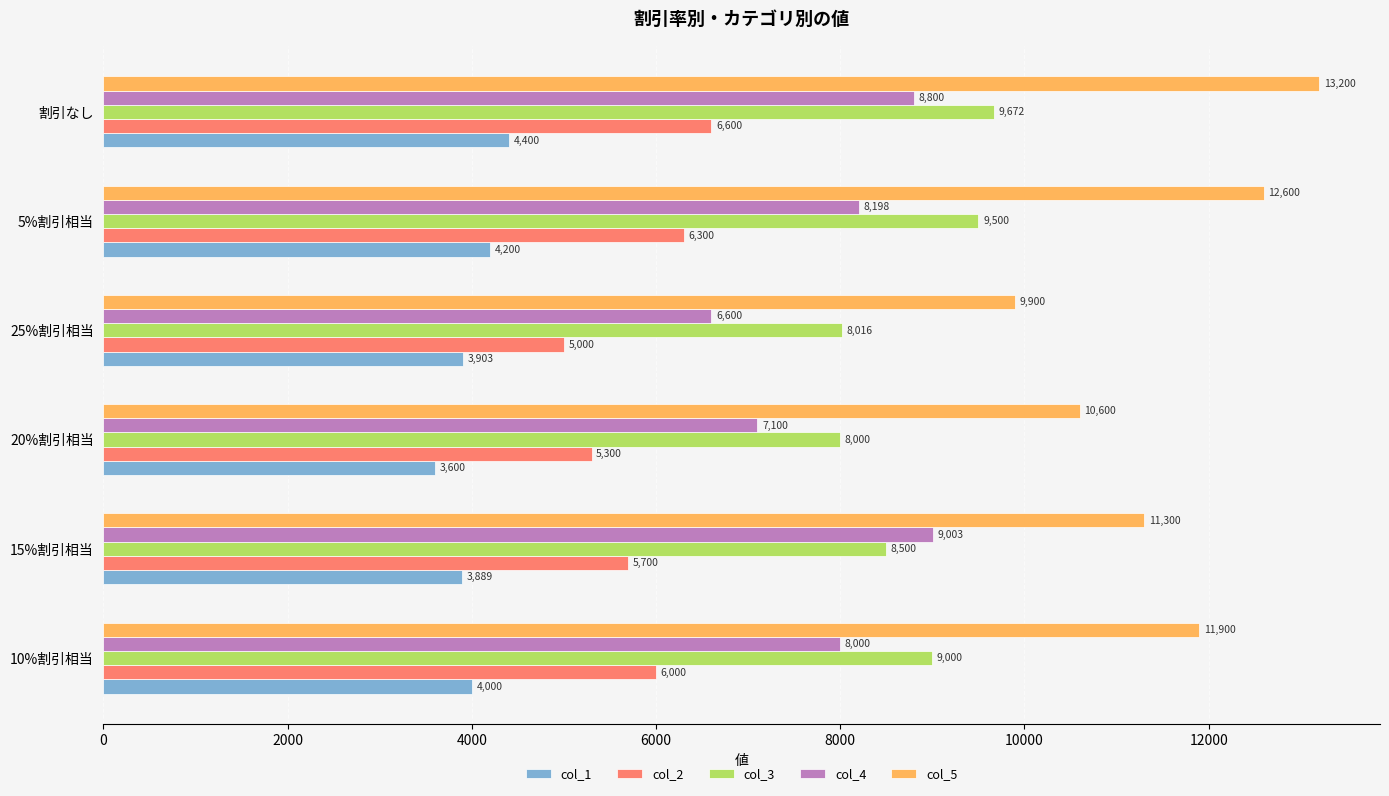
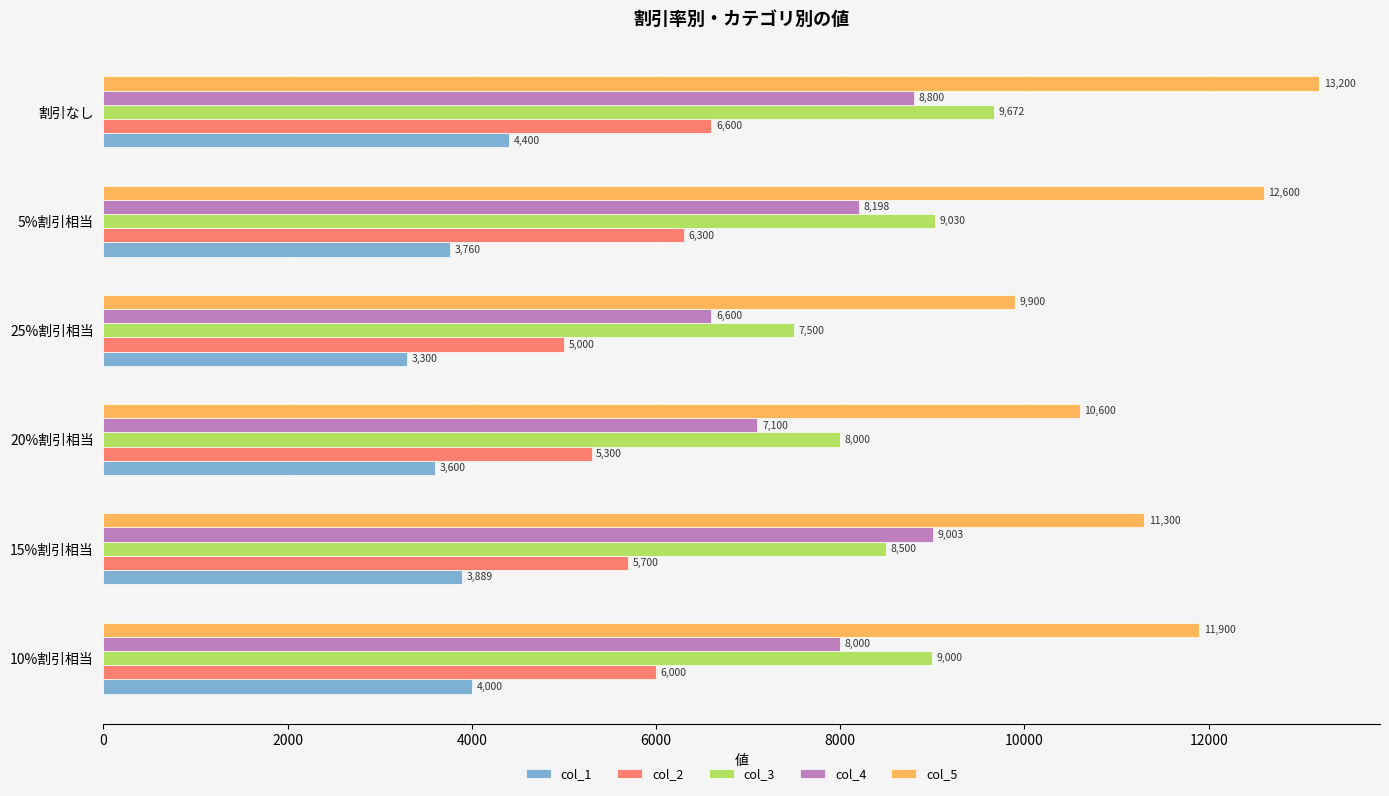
  {
    "col_1": {
      "割引なし": "4,400",
-     "5%割引相当": "4,200",
-     "25%割引相当": "3,903",
+     "5%割引相当": "3,760",
+     "25%割引相当": "3,300",
      "20%割引相当": "3,600",
      "15%割引相当": "3,889",
      "10%割引相当": "4,000"
    },
    "col_3": {
      "割引なし": "9,672",
-     "5%割引相当": "9,500",
-     "25%割引相当": "8,016",
+     "5%割引相当": "9,030",
+     "25%割引相当": "7,500",
      "20%割引相当": "8,000",
      "15%割引相当": "8,500",
      "10%割引相当": "9,000"
    },
    "col_4": {
      "割引なし": "8,800",
      "5%割引相当": "8,198",
      "25%割引相当": "6,600",
      "20%割引相当": "7,100",
      "15%割引相当": "9,003",
      "10%割引相当": "8,000"
    }
  }
